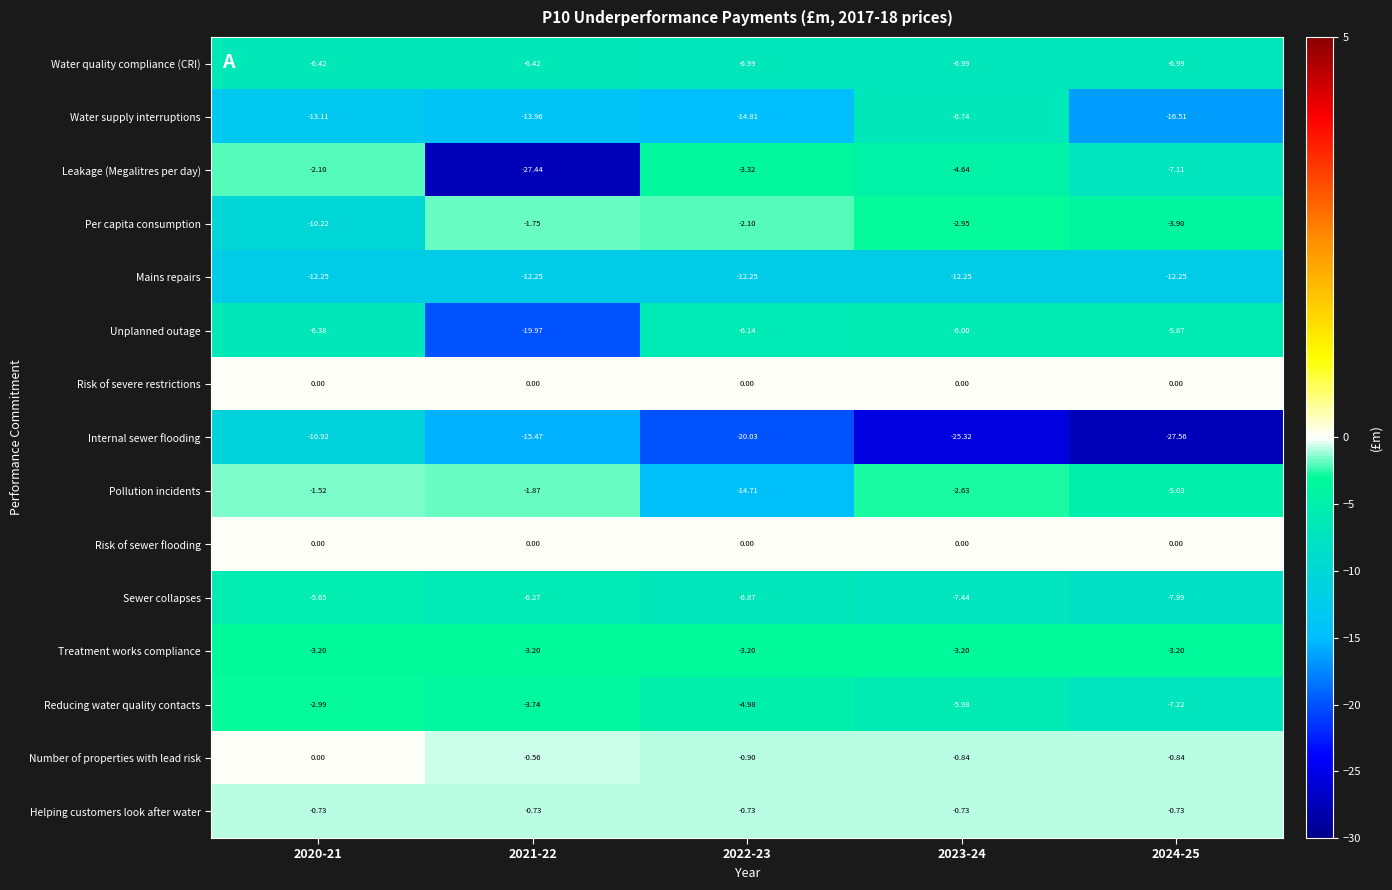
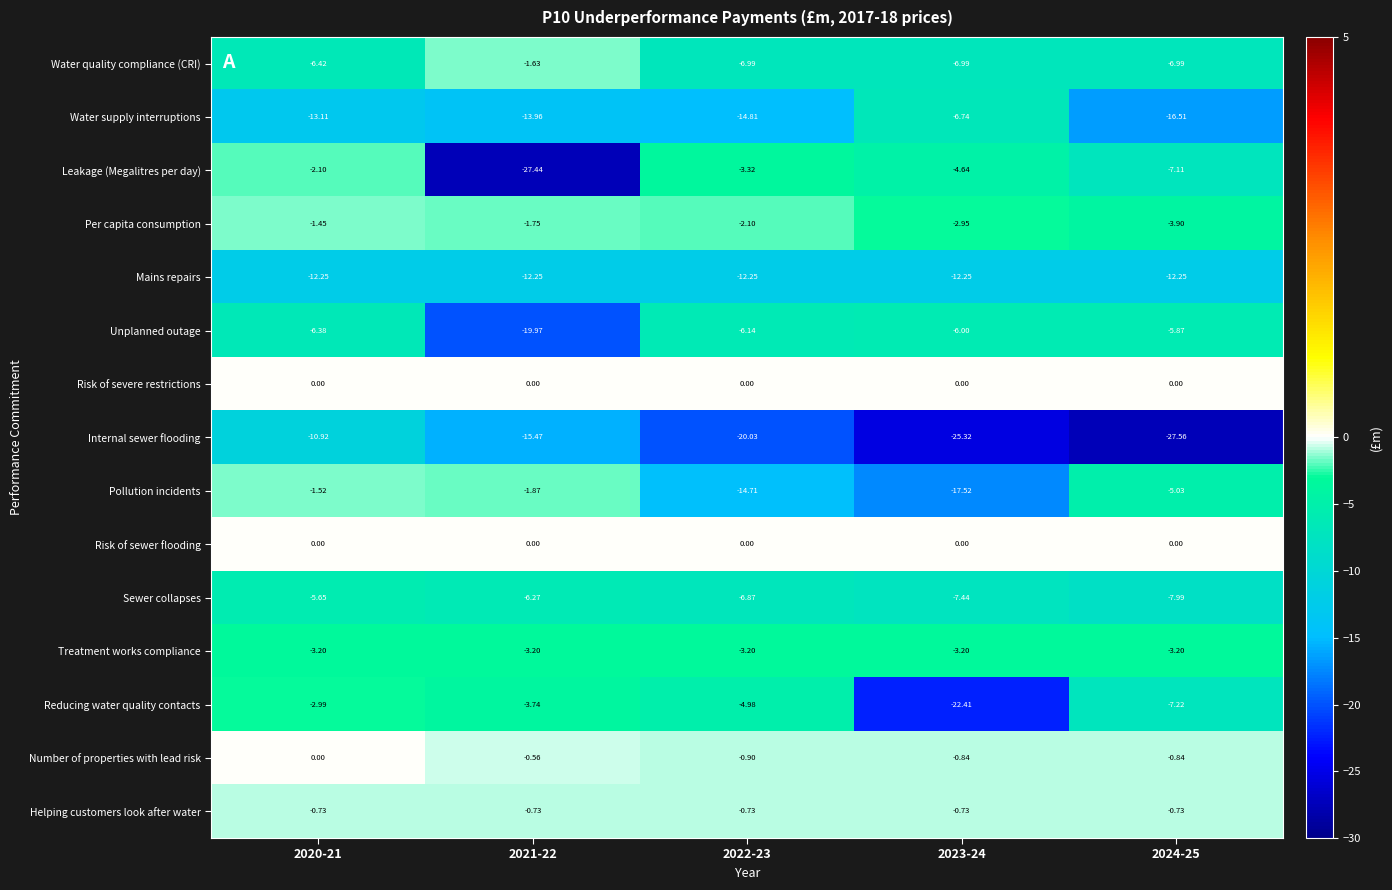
  {
    "Water quality compliance (CRI)": {
-     "2021-22": -6.42,
+     "2021-22": -1.63,
      "2022-23": -6.99,
      "2023-24": -6.99,
      "2024-25": -6.99
    },
    "Water supply interruptions": {
      "2020-21": -13.11,
      "2021-22": -13.96,
      "2022-23": -14.81,
      "2023-24": -6.74,
      "2024-25": -16.51
    },
    "Leakage (Megalitres per day)": {
      "2020-21": -2.10,
      "2021-22": -27.44,
      "2022-23": -3.32,
      "2023-24": -4.64,
      "2024-25": -7.11
    },
    "Per capita consumption": {
-     "2020-21": -10.22,
+     "2020-21": -1.45,
      "2021-22": -1.75,
      "2022-23": -2.10,
      "2023-24": -2.95,
      "2024-25": -3.90
    },
    "Mains repairs": {
      "2020-21": -12.25,
      "2021-22": -12.25,
      "2022-23": -12.25,
      "2023-24": -12.25,
      "2024-25": -12.25
    },
    "Unplanned outage": {
      "2020-21": -6.38,
      "2021-22": -19.97,
      "2022-23": -6.14,
      "2023-24": -6.00,
      "2024-25": -5.87
    },
    "Risk of severe restrictions": {
      "2020-21": 0.00,
      "2021-22": 0.00,
      "2022-23": 0.00,
      "2023-24": 0.00,
      "2024-25": 0.00
    },
    "Internal sewer flooding": {
      "2020-21": -10.92,
      "2021-22": -15.47,
      "2022-23": -20.03,
      "2023-24": -25.32,
      "2024-25": -27.56
    },
    "Pollution incidents": {
      "2020-21": -1.52,
      "2021-22": -1.87,
      "2022-23": -14.71,
-     "2023-24": -2.63,
+     "2023-24": -17.52,
      "2024-25": -5.03
    },
    "Risk of sewer flooding": {
      "2020-21": 0.00,
      "2021-22": 0.00,
      "2022-23": 0.00,
      "2023-24": 0.00,
      "2024-25": 0.00
    },
    "Sewer collapses": {
      "2020-21": -5.65,
      "2021-22": -6.27,
      "2022-23": -6.87,
      "2023-24": -7.44,
      "2024-25": -7.99
    },
    "Treatment works compliance": {
      "2020-21": -3.20,
      "2021-22": -3.20,
      "2022-23": -3.20,
      "2023-24": -3.20,
      "2024-25": -3.20
    },
    "Reducing water quality contacts": {
      "2020-21": -2.99,
      "2021-22": -3.74,
      "2022-23": -4.98,
-     "2023-24": -5.98,
+     "2023-24": -22.41,
      "2024-25": -7.22
    },
    "Number of properties with lead risk": {
      "2020-21": 0.00,
      "2021-22": -0.56,
      "2022-23": -0.90,
      "2023-24": -0.84,
      "2024-25": -0.84
    },
    "Helping customers look after water": {
      "2020-21": -0.73,
      "2021-22": -0.73,
      "2022-23": -0.73,
      "2023-24": -0.73,
      "2024-25": -0.73
    }
  }
